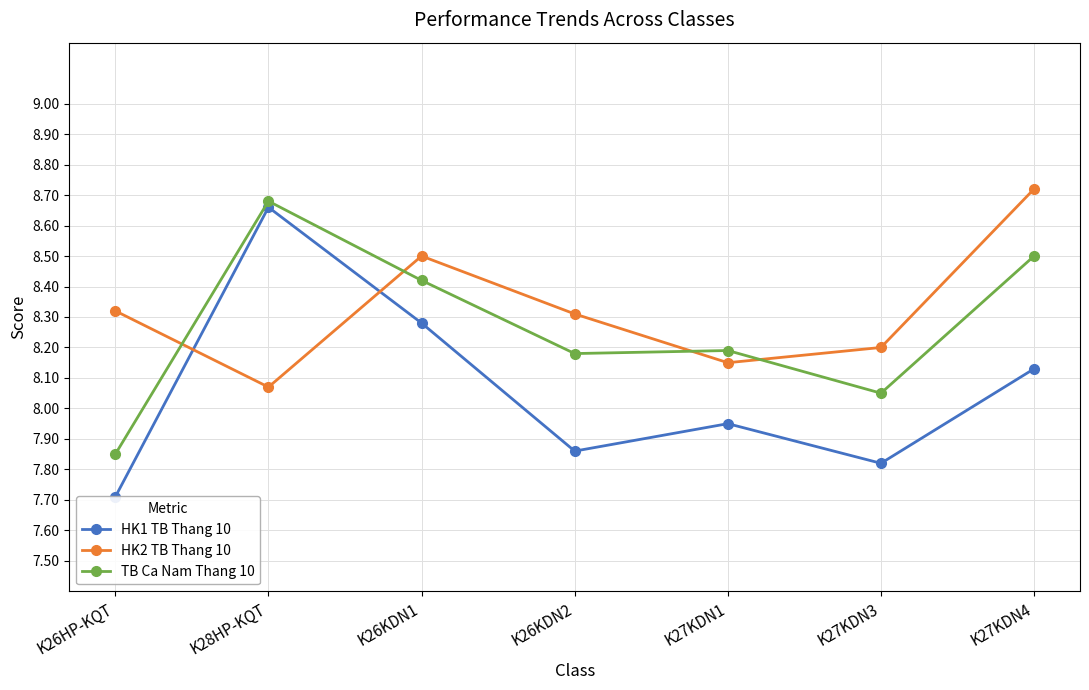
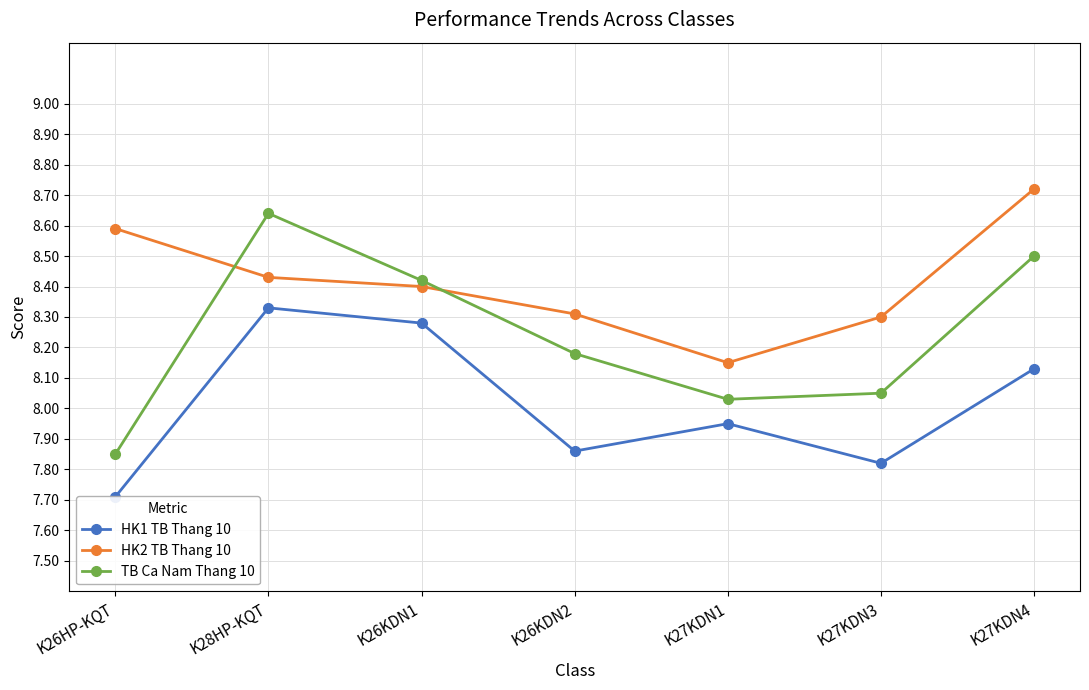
  {
    "HK1 TB Thang 10": {
-     "K28HP-KQT": 8.66,
+     "K28HP-KQT": 8.33,
      "K26KDN1": 8.28,
      "K26KDN2": 7.86,
      "K27KDN1": 7.95,
      "K27KDN3": 7.82,
      "K27KDN4": 8.13
    },
    "HK2 TB Thang 10": {
-     "K26HP-KQT": 8.32,
-     "K28HP-KQT": 8.07,
-     "K26KDN1": 8.5,
+     "K26HP-KQT": 8.59,
+     "K28HP-KQT": 8.43,
+     "K26KDN1": 8.4,
      "K26KDN2": 8.31,
      "K27KDN1": 8.15,
-     "K27KDN3": 8.2,
+     "K27KDN3": 8.3,
      "K27KDN4": 8.72
    },
    "TB Ca Nam Thang 10": {
      "K26HP-KQT": 7.85,
-     "K28HP-KQT": 8.68,
+     "K28HP-KQT": 8.64,
      "K26KDN1": 8.42,
      "K26KDN2": 8.18,
-     "K27KDN1": 8.19,
+     "K27KDN1": 8.03,
      "K27KDN3": 8.05,
      "K27KDN4": 8.50
    }
  }
